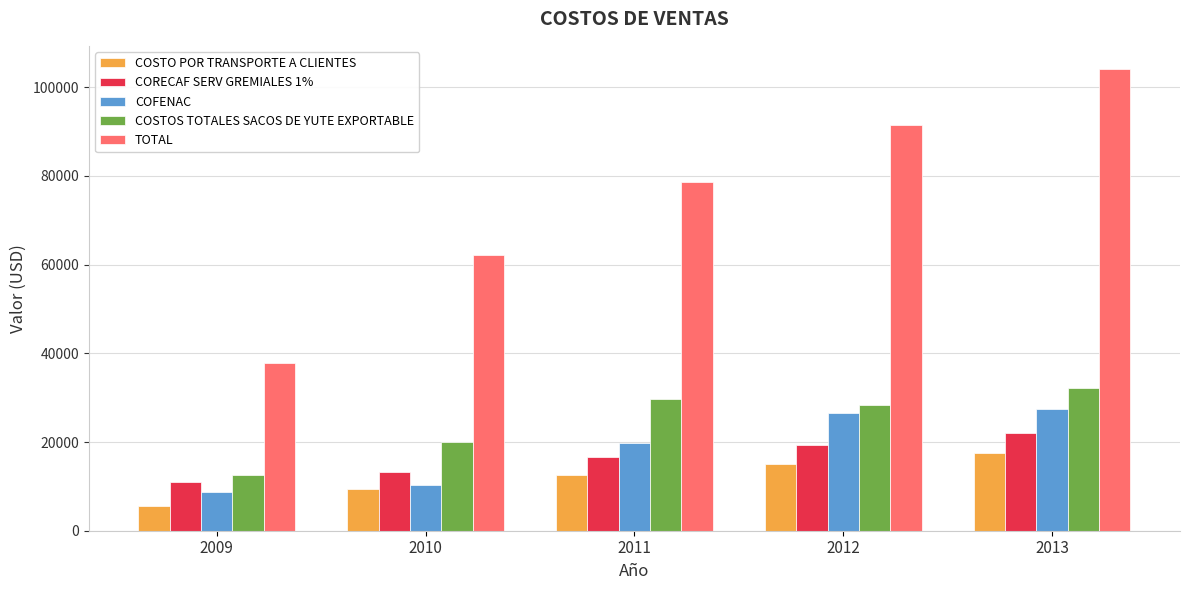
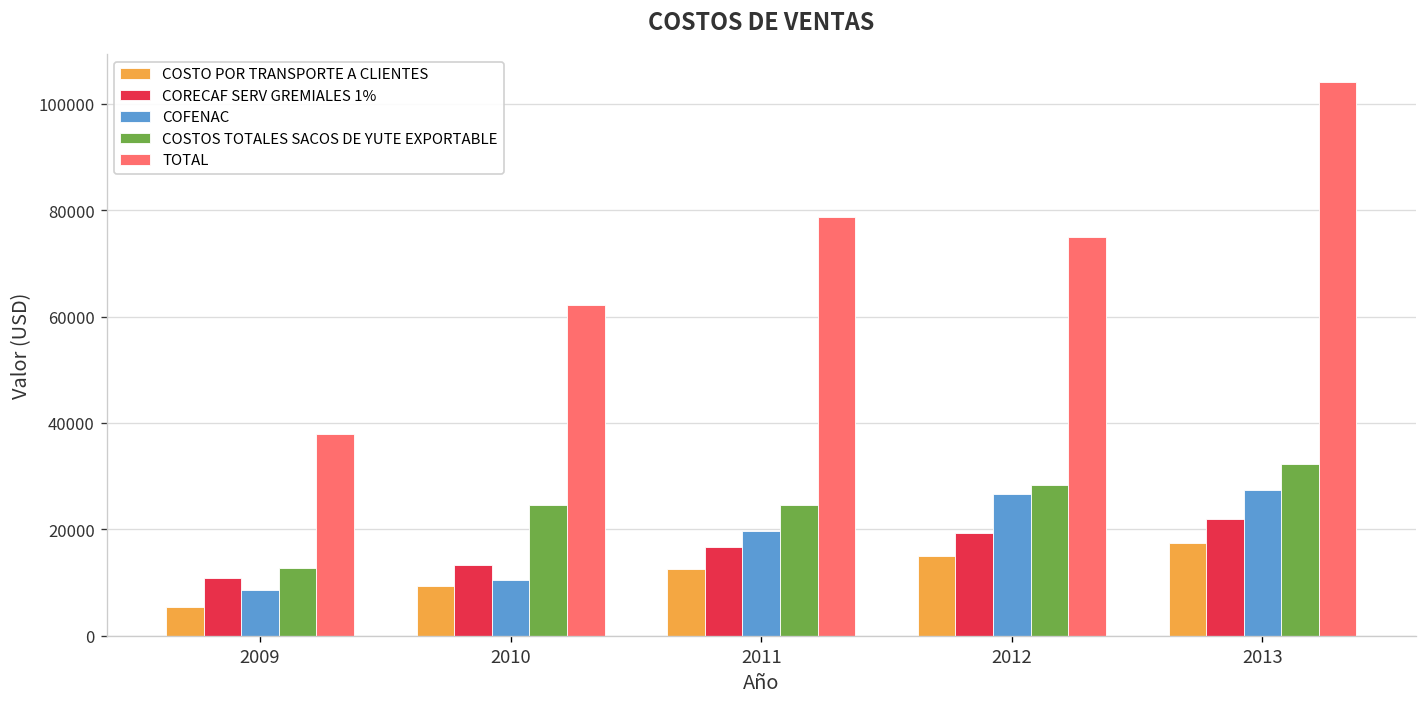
  {
    "COSTO POR TRANSPORTE A CLIENTES": {
      "2009": 5000,
      "2010": 9000,
      "2011": 13000,
      "2012": 15000,
      "2013": 17000
    },
    "CORECAF SERV GREMIALES 1%": {
      "2009": 11000,
      "2010": 13000,
      "2011": 17000,
      "2012": 19000,
      "2013": 22000
    },
    "COFENAC": {
      "2009": 9000,
      "2010": 10000,
      "2011": 20000,
      "2012": 27000,
      "2013": 27000
    },
    "COSTOS TOTALES SACOS DE YUTE EXPORTABLE": {
      "2009": 13000,
-     "2010": 20000,
-     "2011": 30000,
+     "2010": 25000,
+     "2011": 25000,
      "2012": 28000,
      "2013": 32000
    },
    "TOTAL": {
      "2009": 38000,
      "2010": 62000,
      "2011": 79000,
-     "2012": 91000,
+     "2012": 75000,
      "2013": 104000
    }
  }
